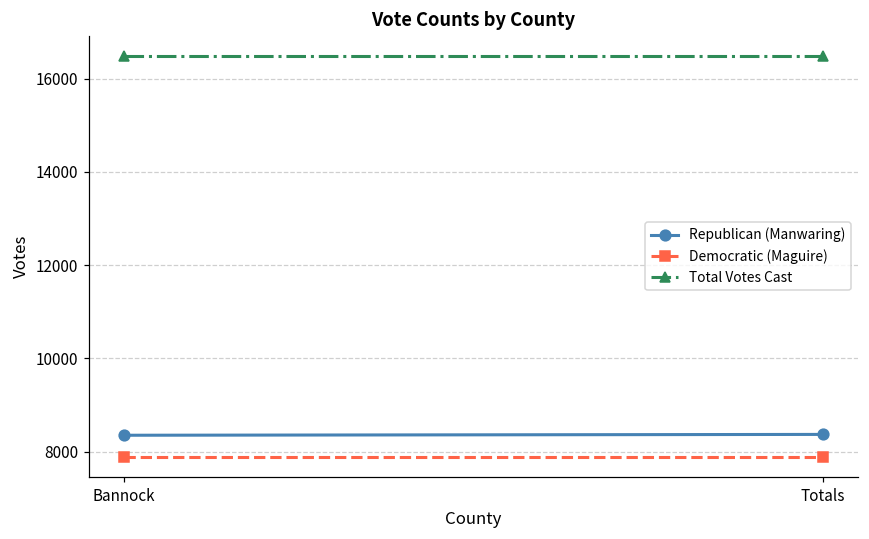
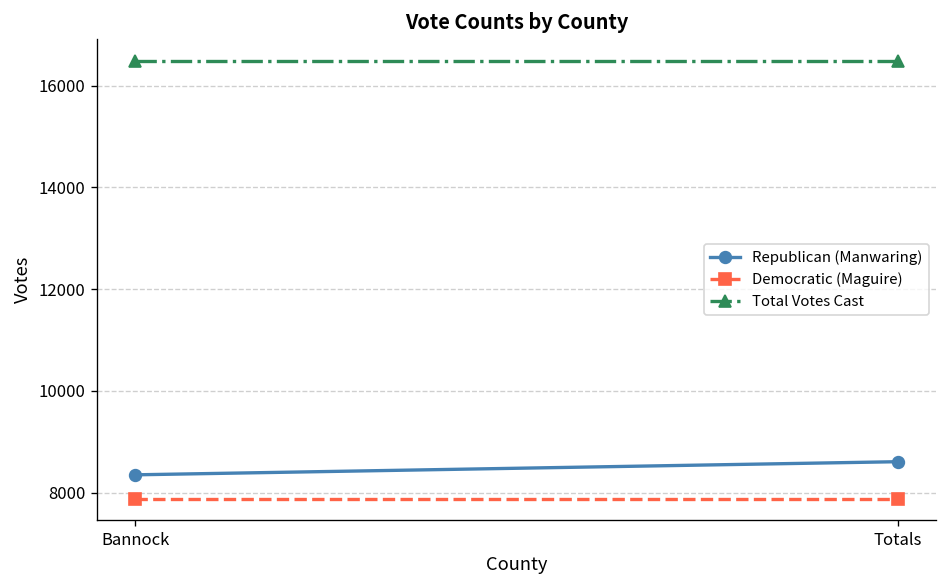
  {
    "Republican (Manwaring)": {
      "Bannock": 8400,
-     "Totals": 8400
+     "Totals": 8600
    },
    "Democratic (Maguire)": {
      "Bannock": 7900,
      "Totals": 7900
    },
    "Total Votes Cast": {
      "Bannock": 16500,
      "Totals": 16500
    }
  }
